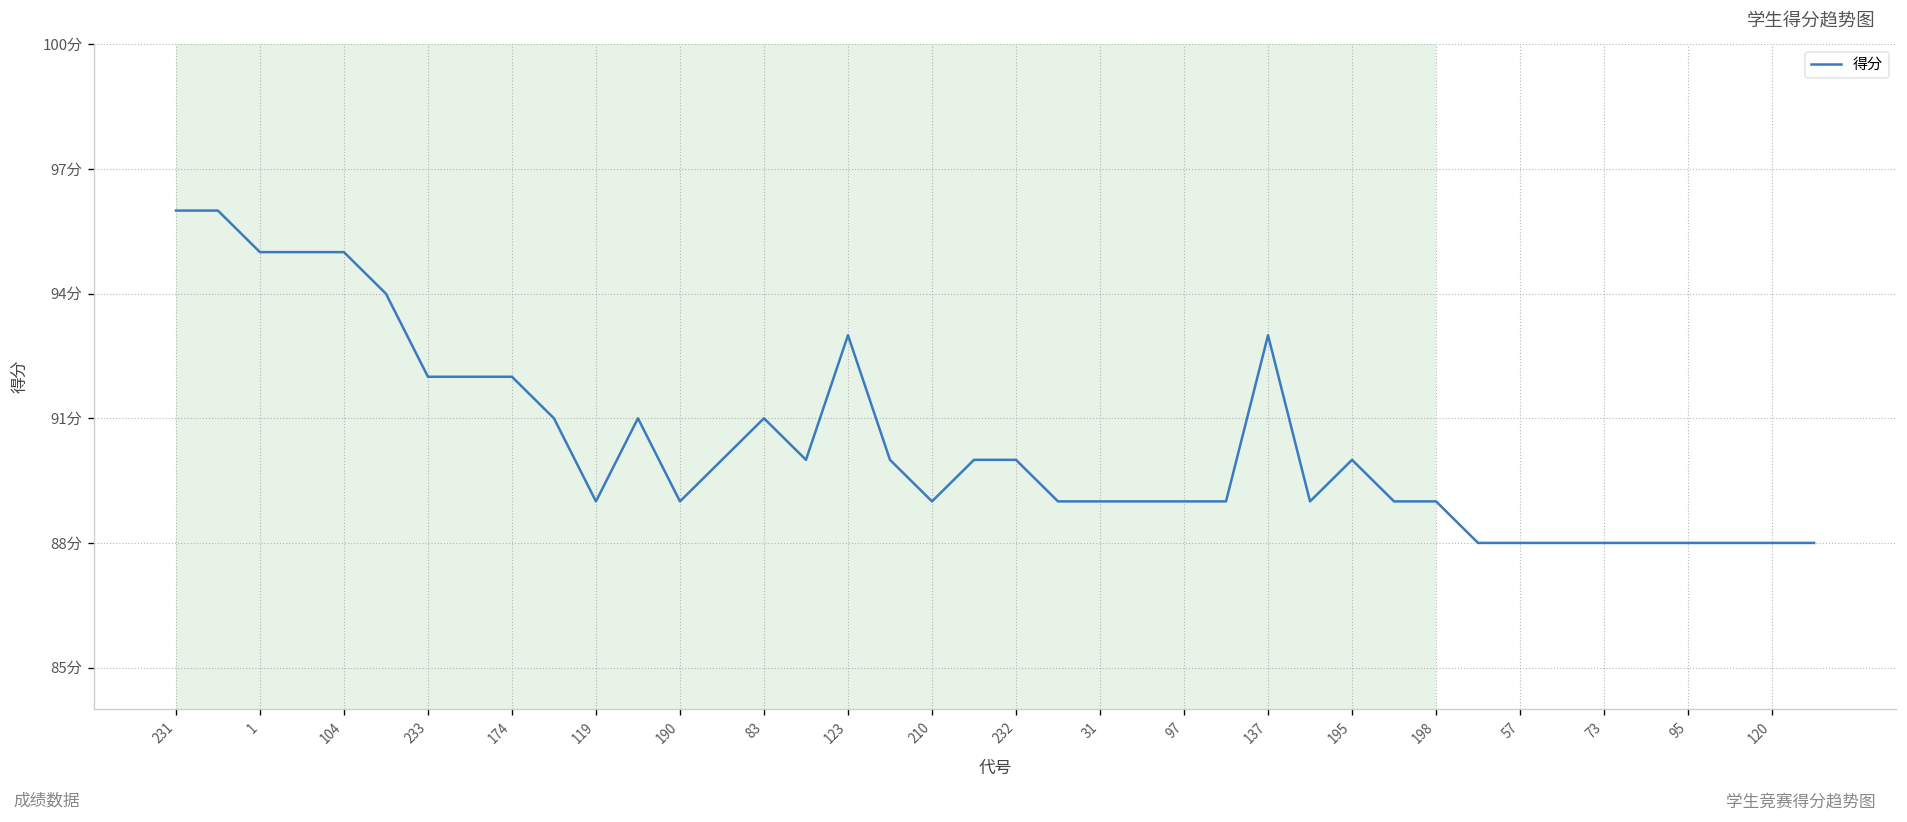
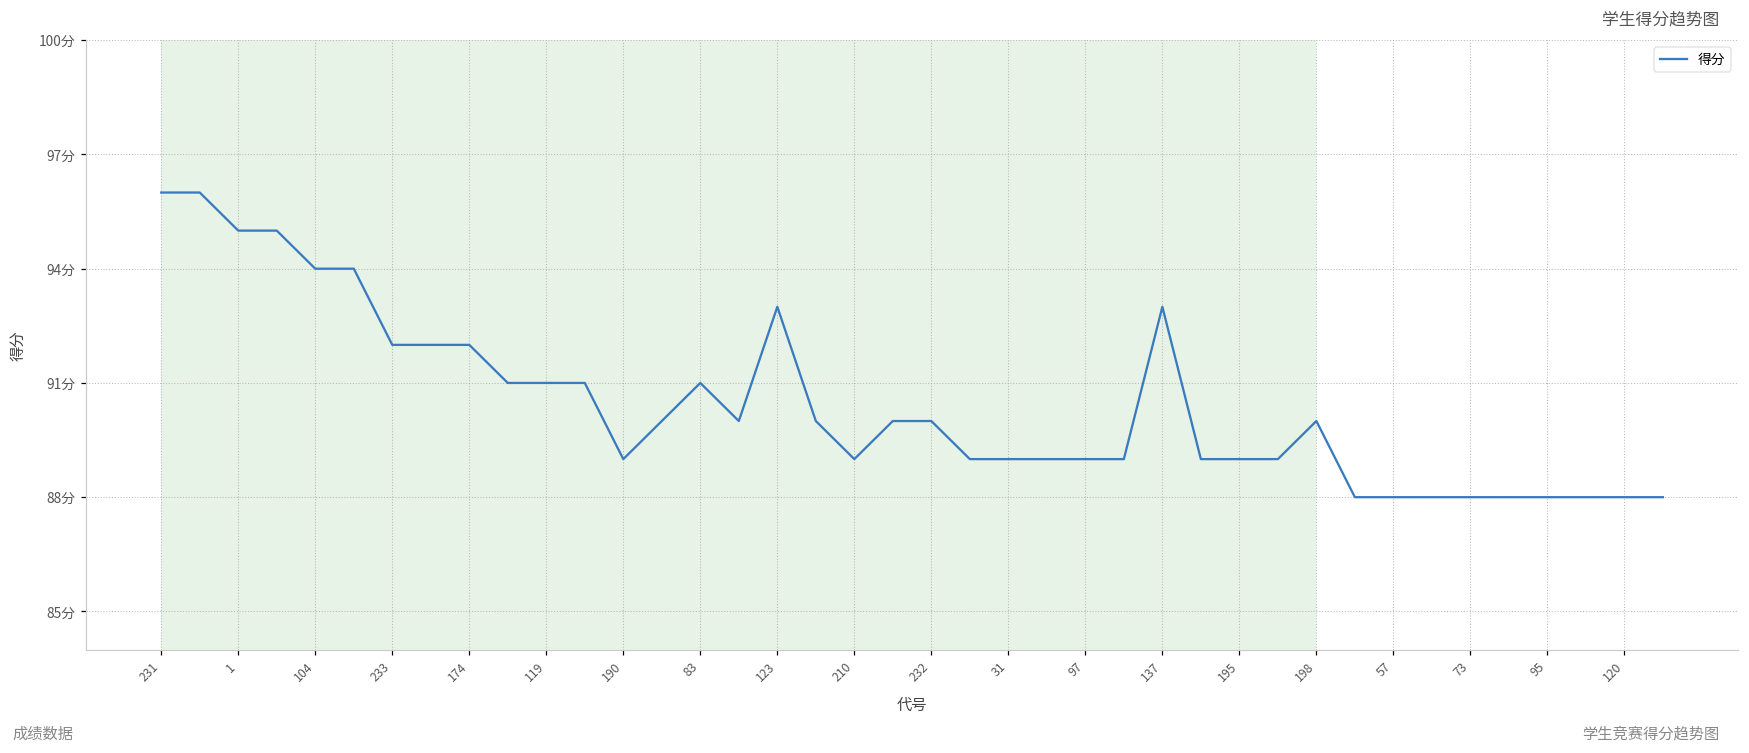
  {
    "231": "96分",
-   "104": "95分",
+   "104": "94分",
    "233": "92分",
    "174": "92分",
-   "119": "89分",
+   "119": "91分",
    "190": "89分",
    "83": "91分",
    "123": "93分",
    "210": "89分",
    "232": "90分",
    "97": "89分",
    "137": "93分",
-   "195": "90分",
-   "198": "89分",
+   "195": "89分",
+   "198": "90分",
    "57": "88分",
    "73": "88分",
    "95": "88分",
    "120": "88分"
  }
